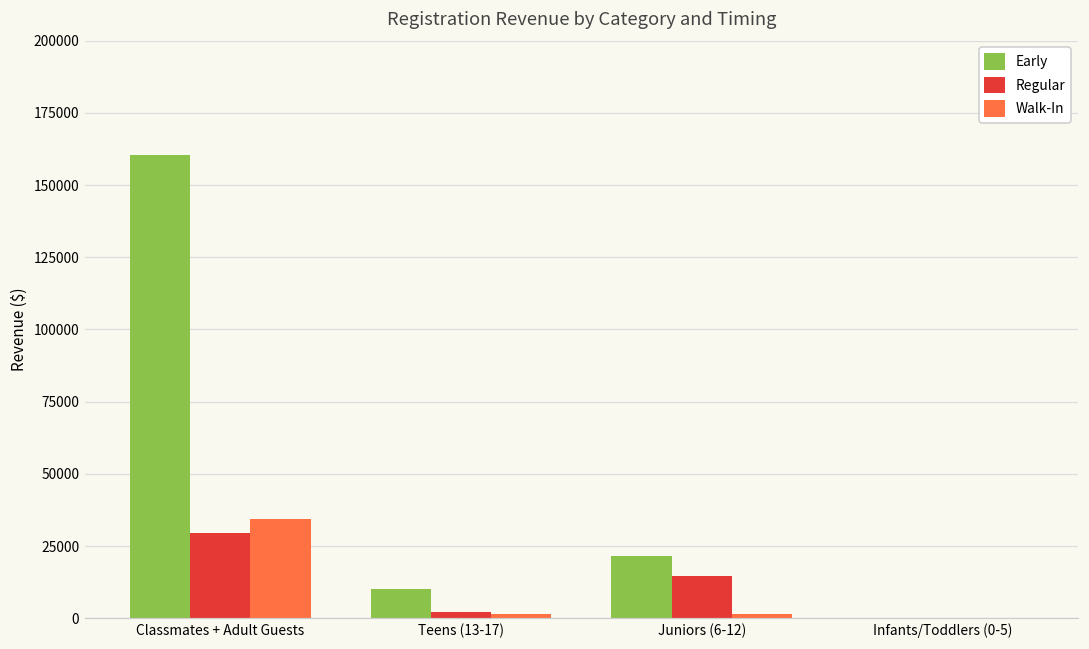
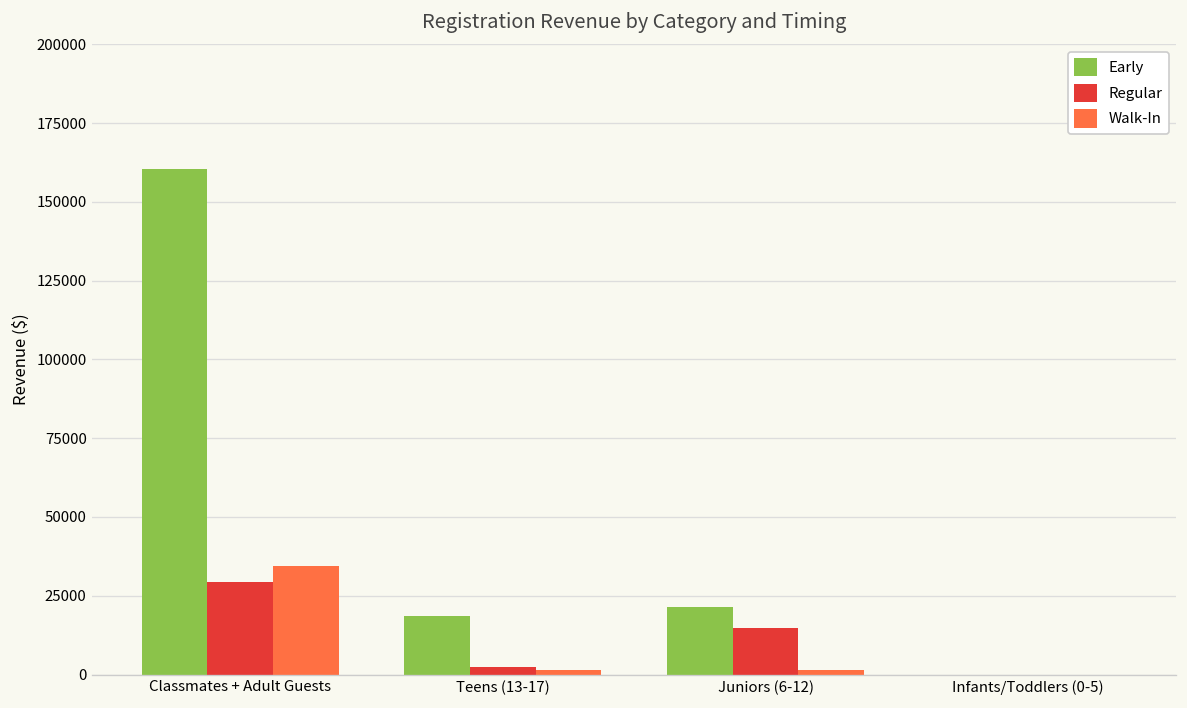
  {
    "Early": {
      "Classmates + Adult Guests": 161000,
-     "Teens (13-17)": 10000,
+     "Teens (13-17)": 18000,
      "Juniors (6-12)": 21000,
      "Infants/Toddlers (0-5)": 0
    },
    "Regular": {
      "Classmates + Adult Guests": 29000,
      "Teens (13-17)": 2000,
      "Juniors (6-12)": 15000,
      "Infants/Toddlers (0-5)": 0
    },
    "Walk-In": {
      "Classmates + Adult Guests": 34000,
      "Teens (13-17)": 1000,
      "Juniors (6-12)": 2000,
      "Infants/Toddlers (0-5)": 0
    }
  }
